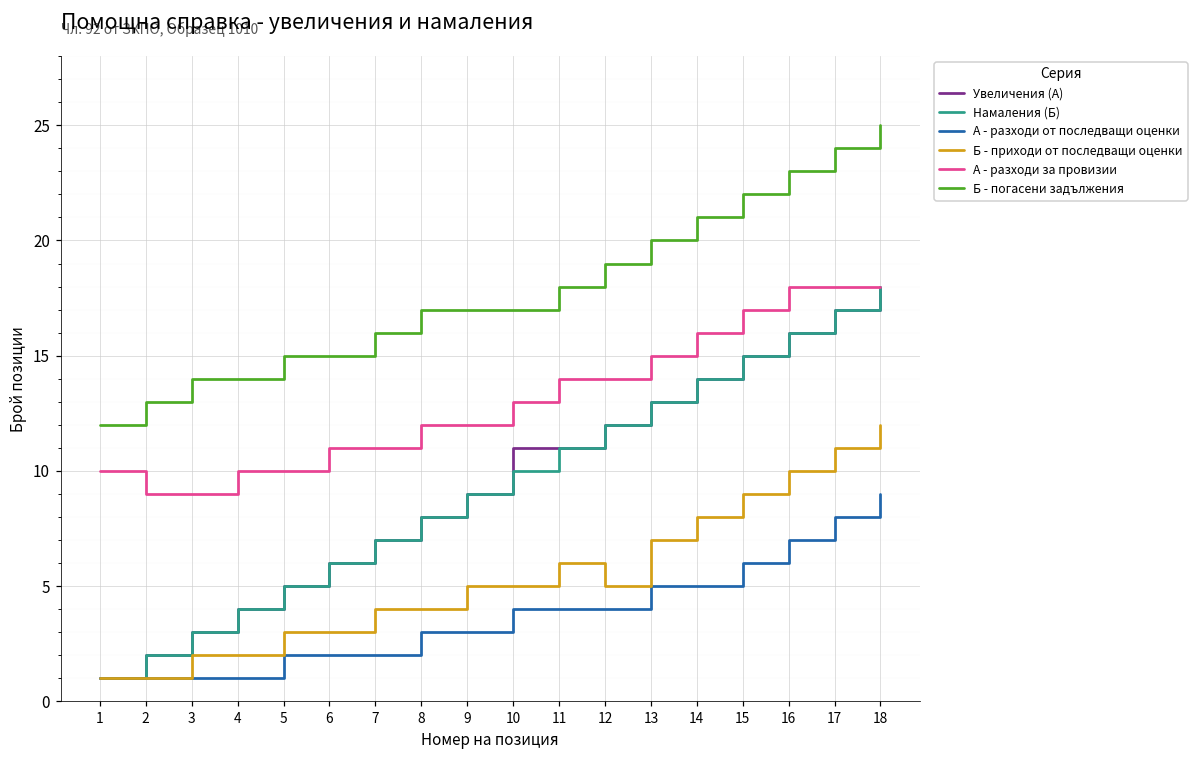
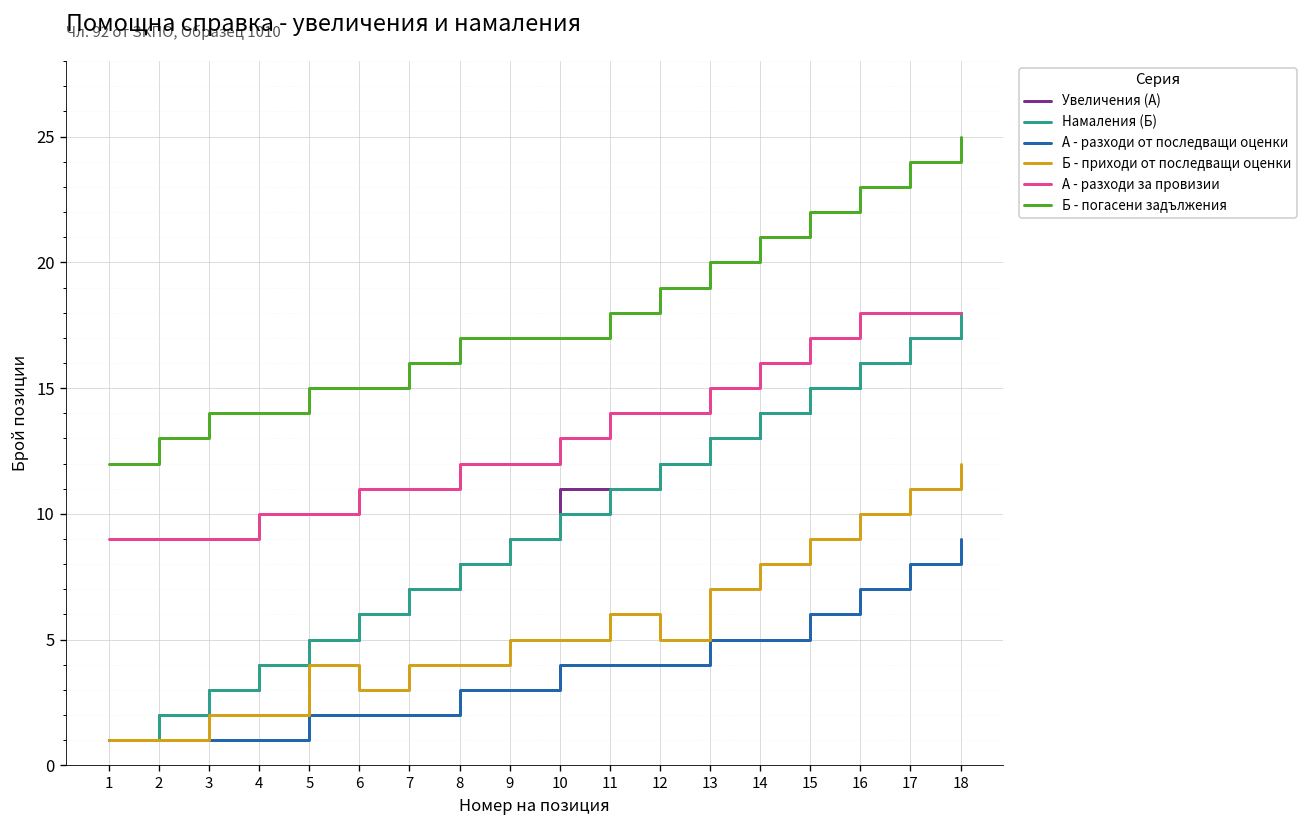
  {
    "Увеличения (А)": {
      "10": 11
    },
    "Намаления (Б)": {
      "10": 10
    },
    "А - разходи от последващи оценки": {
      "3": 1,
      "4": 1,
      "5": 2,
      "6": 2,
      "7": 2,
      "8": 3,
      "9": 3,
      "10": 4,
      "11": 4,
      "12": 4,
      "13": 5,
      "14": 5,
      "15": 6,
      "16": 7,
      "17": 8,
      "18": 9
    },
    "Б - приходи от последващи оценки": {
      "3": 2,
      "4": 2,
-     "5": 3,
+     "5": 4,
      "6": 3,
      "7": 4,
      "8": 4,
      "9": 5,
      "10": 5,
      "11": 6,
      "12": 5,
      "13": 7,
      "14": 8,
      "15": 9,
      "16": 10,
      "17": 11,
      "18": 12
    },
    "А - разходи за провизии": {
-     "1": 10,
+     "1": 9,
      "2": 9,
      "3": 9,
      "4": 10,
      "5": 10,
      "6": 11,
      "7": 11,
      "8": 12,
      "9": 12,
      "10": 13,
      "11": 14,
      "12": 14,
      "13": 15,
      "14": 16,
      "15": 17,
      "16": 18,
      "17": 18
    },
    "Б - погасени задължения": {
      "1": 12,
      "2": 13,
      "3": 14,
      "4": 14,
      "5": 15,
      "6": 15,
      "7": 16,
      "8": 17,
      "9": 17,
      "10": 17,
      "11": 18,
      "12": 19,
      "13": 20,
      "14": 21,
      "15": 22,
      "16": 23,
      "17": 24,
      "18": 25
    }
  }
